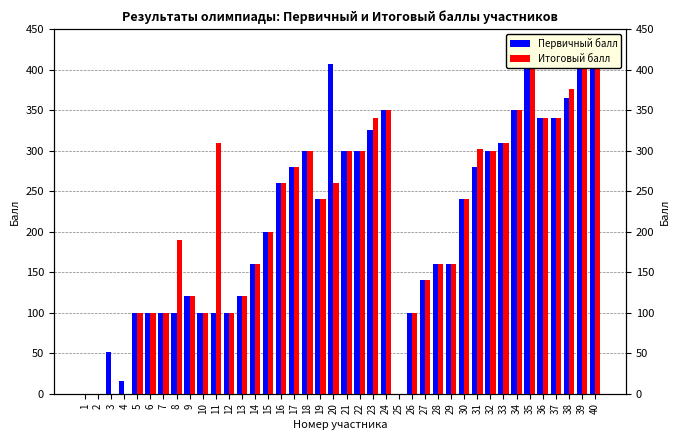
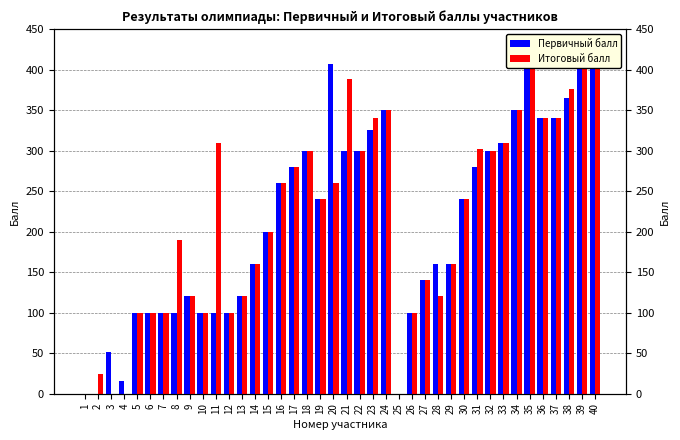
  {
    "Первичный балл": {
      "1": 0,
      "2": 0,
      "3": 50,
      "4": 20,
      "5": 100,
      "6": 100,
      "7": 100,
      "8": 100,
      "9": 120,
      "10": 100,
      "11": 100,
      "12": 100,
      "13": 120,
      "14": 160,
      "15": 200,
      "16": 260,
      "17": 280,
      "18": 300,
      "19": 240,
      "20": 410,
      "21": 300,
      "22": 300,
      "23": 330,
      "24": 350,
      "25": 0,
      "26": 100,
      "27": 140,
      "28": 160,
      "29": 160,
      "30": 240,
      "31": 280,
      "32": 300,
      "33": 310,
      "34": 350,
      "36": 340,
      "37": 340,
      "38": 370
    },
    "Итоговый балл": {
      "1": 0,
-     "2": 0,
+     "2": 20,
      "3": 0,
      "4": 0,
      "5": 100,
      "6": 100,
      "7": 100,
      "8": 190,
      "9": 120,
      "10": 100,
      "11": 310,
      "12": 100,
      "13": 120,
      "14": 160,
      "15": 200,
      "16": 260,
      "17": 280,
      "18": 300,
      "19": 240,
      "20": 260,
-     "21": 300,
+     "21": 390,
      "22": 300,
      "23": 340,
      "24": 350,
      "25": 0,
      "26": 100,
      "27": 140,
-     "28": 160,
+     "28": 120,
      "29": 160,
      "30": 240,
      "31": 300,
      "32": 300,
      "33": 310,
      "34": 350,
      "36": 340,
      "37": 340,
      "38": 380
    }
  }
